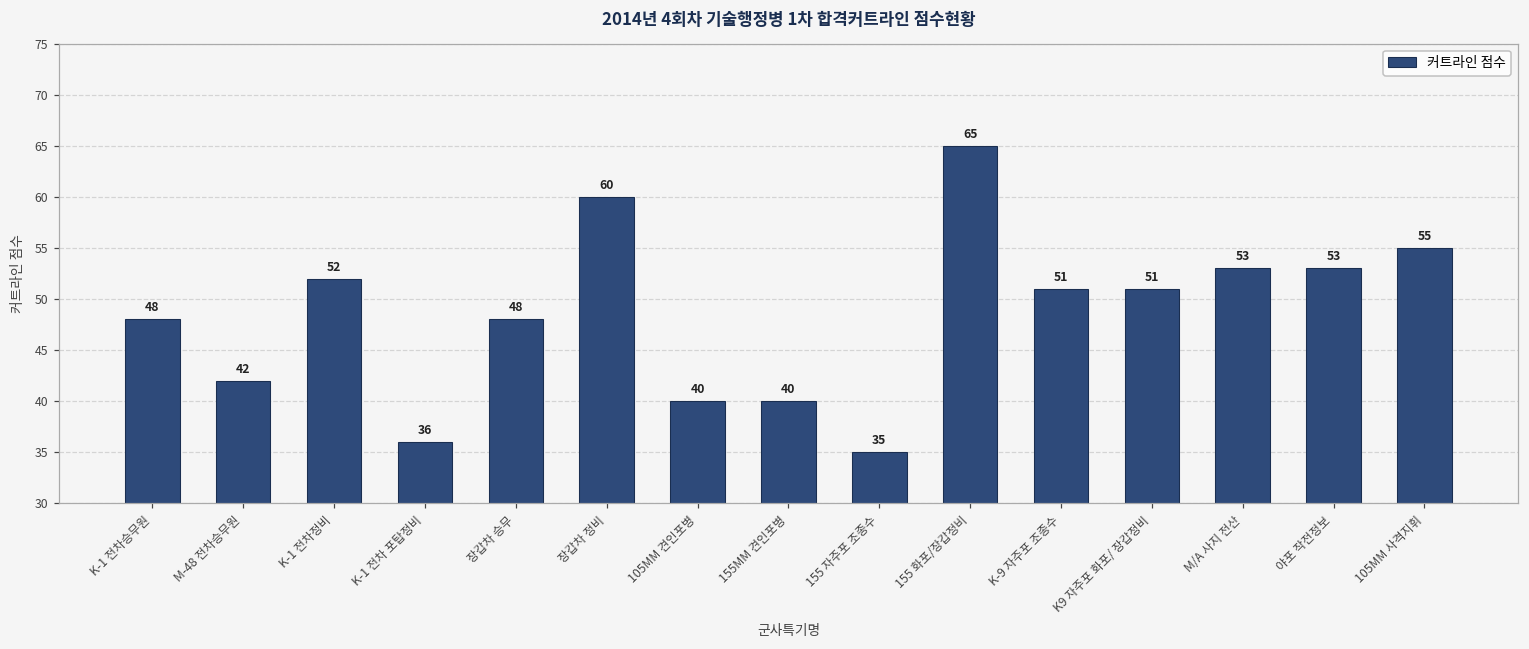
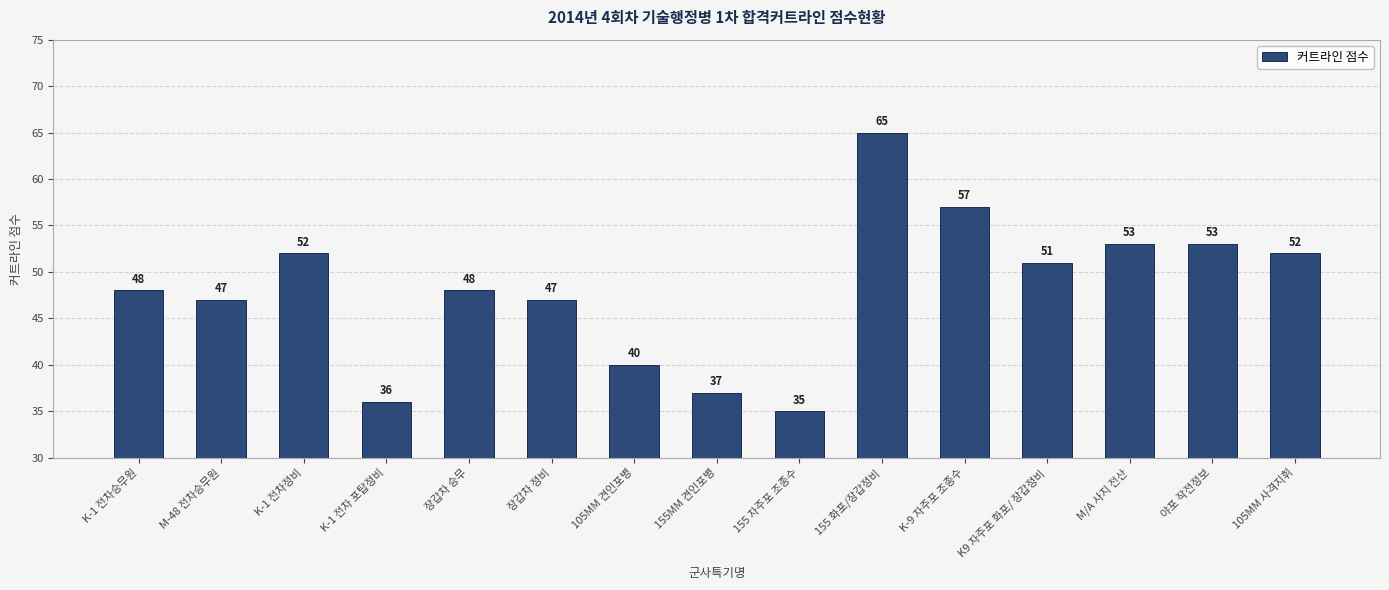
  {
    "K-1 전차승무원": 48,
-   "M-48 전차승무원": 42,
+   "M-48 전차승무원": 47,
    "K-1 전차정비": 52,
    "K-1 전차 포탑정비": 36,
    "장갑차 승무": 48,
-   "장갑차 정비": 60,
+   "장갑차 정비": 47,
    "105MM 견인포병": 40,
-   "155MM 견인포병": 40,
+   "155MM 견인포병": 37,
    "155 자주포 조종수": 35,
    "155 화포/장갑정비": 65,
-   "K-9 자주포 조종수": 51,
+   "K-9 자주포 조종수": 57,
    "K9 자주포 화포/ 장갑정비": 51,
    "M/A 사지 전산": 53,
    "야포 작전정보": 53,
-   "105MM 사격지휘": 55
+   "105MM 사격지휘": 52
  }
